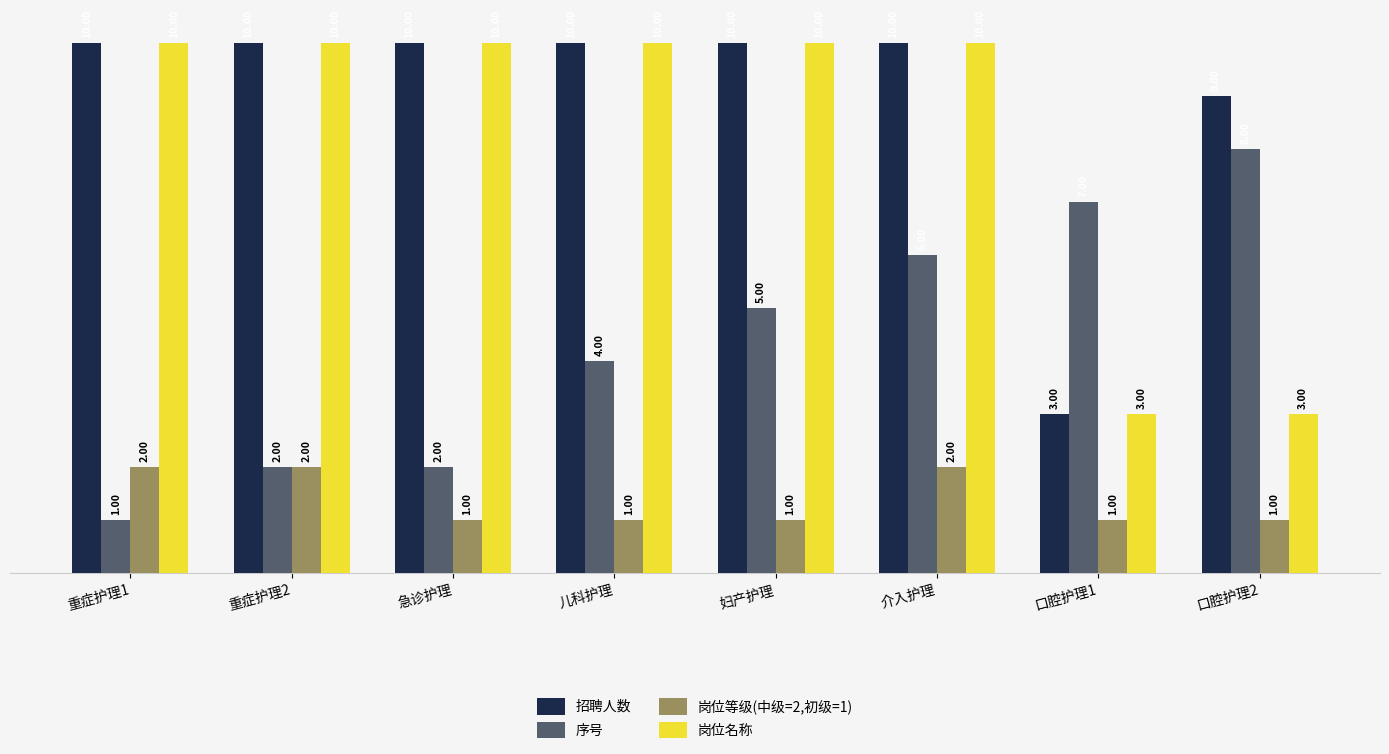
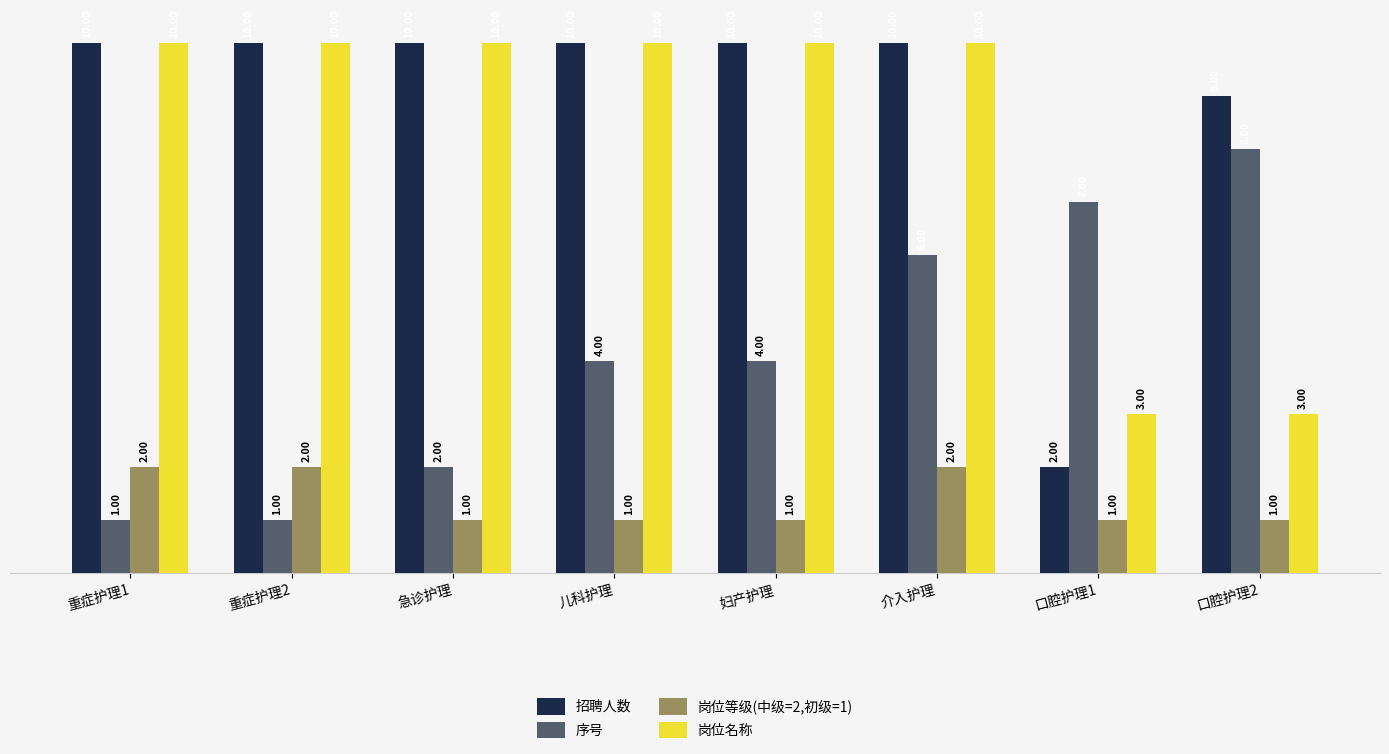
  {
    "招聘人数": {
-     "口腔护理1": 3.00
+     "口腔护理1": 2.00
    },
    "序号": {
      "重症护理1": 1.00,
-     "重症护理2": 2.00,
+     "重症护理2": 1.00,
      "急诊护理": 2.00,
      "儿科护理": 4.00,
-     "妇产护理": 5.00
+     "妇产护理": 4.00
    },
    "岗位等级(中级=2,初级=1)": {
      "重症护理1": 2.00,
      "重症护理2": 2.00,
      "急诊护理": 1.00,
      "儿科护理": 1.00,
      "妇产护理": 1.00,
      "介入护理": 2.00,
      "口腔护理1": 1.00,
      "口腔护理2": 1.00
    },
    "岗位名称": {
      "口腔护理1": 3.00,
      "口腔护理2": 3.00
    }
  }
